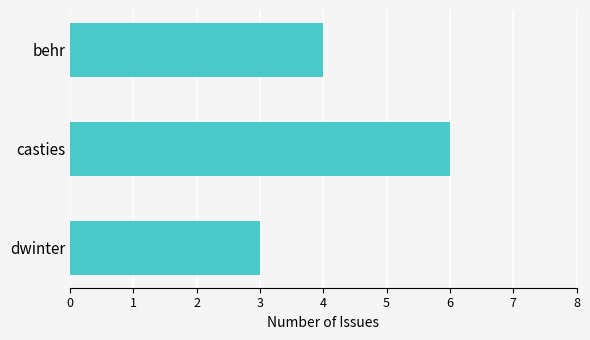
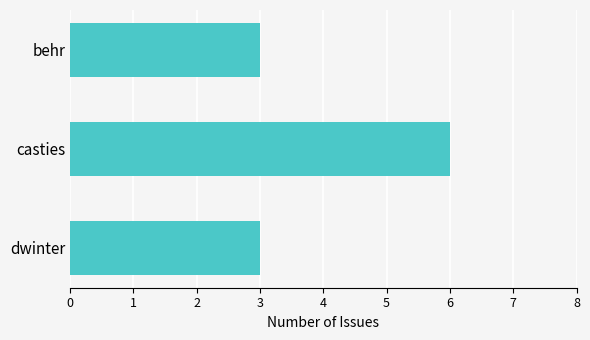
  {
-   "behr": 4,
+   "behr": 3,
    "casties": 6,
    "dwinter": 3
  }
